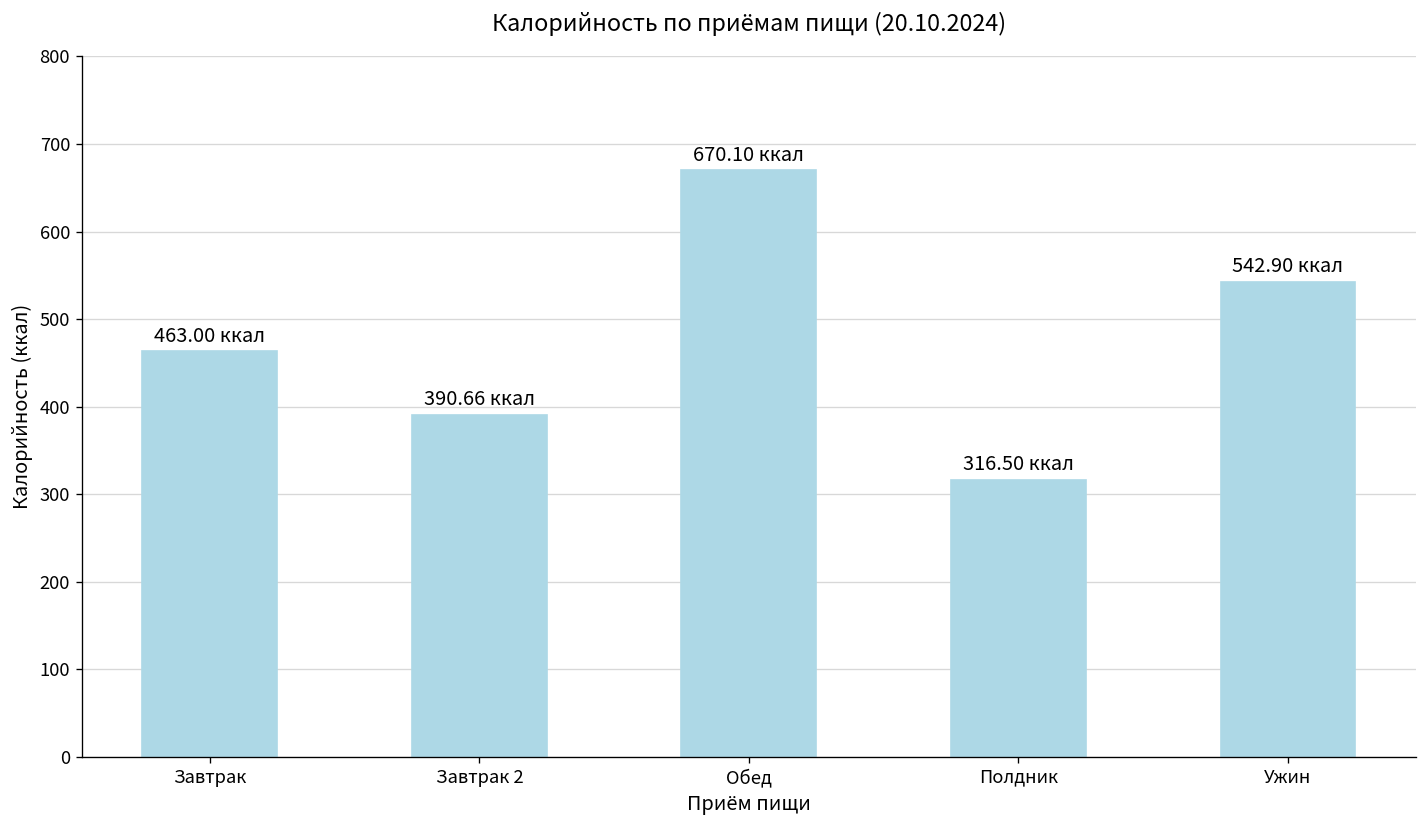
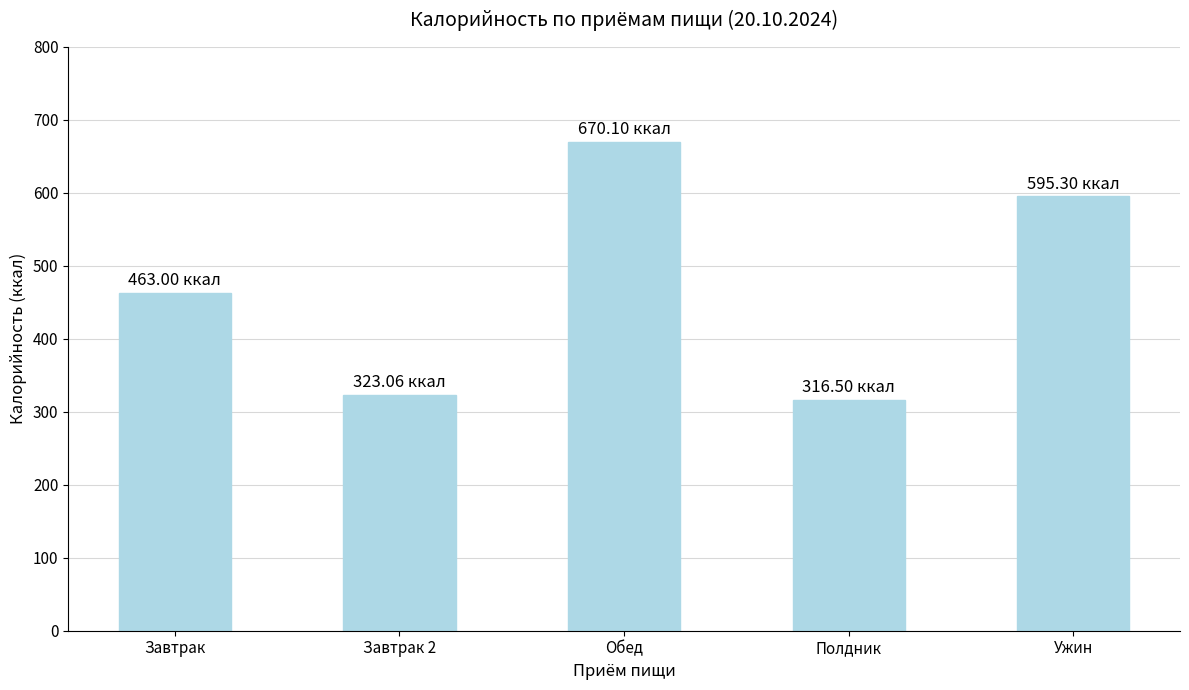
  {
    "Завтрак": 463.00,
-   "Завтрак 2": 390.66,
+   "Завтрак 2": 323.06,
    "Обед": 670.10,
    "Полдник": 316.50,
-   "Ужин": 542.90
+   "Ужин": 595.30
  }
